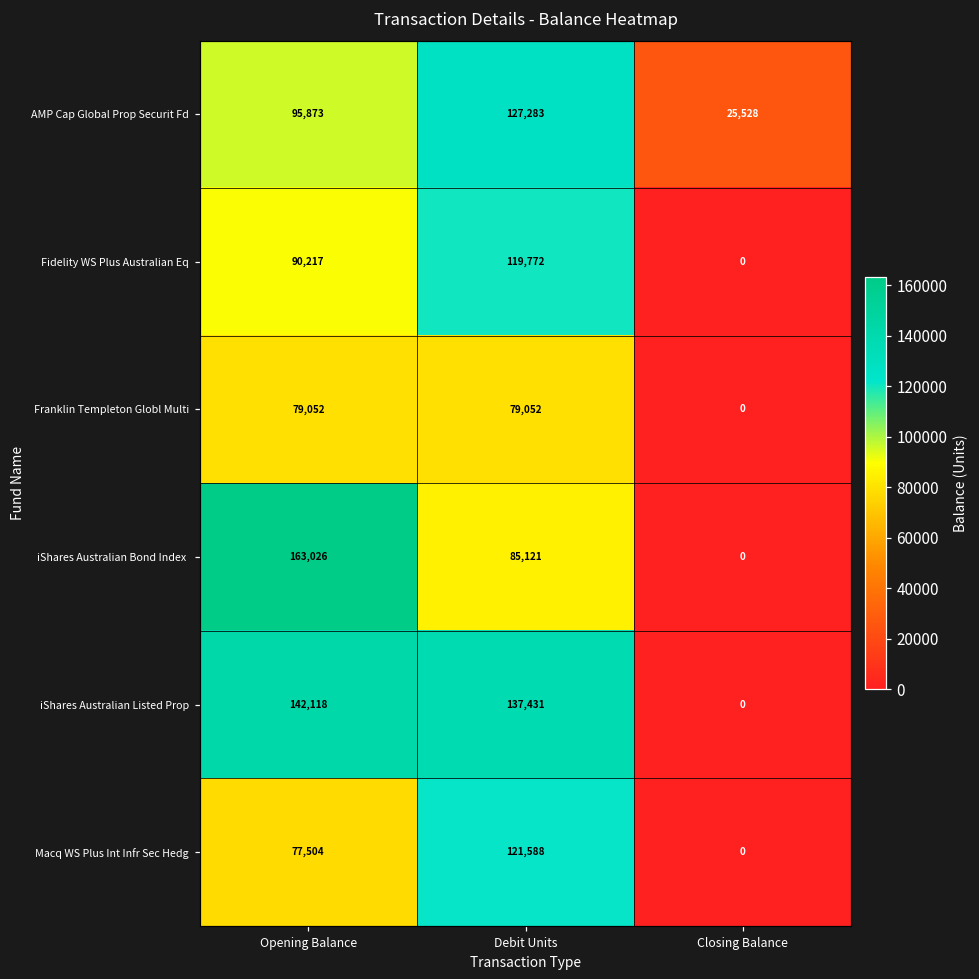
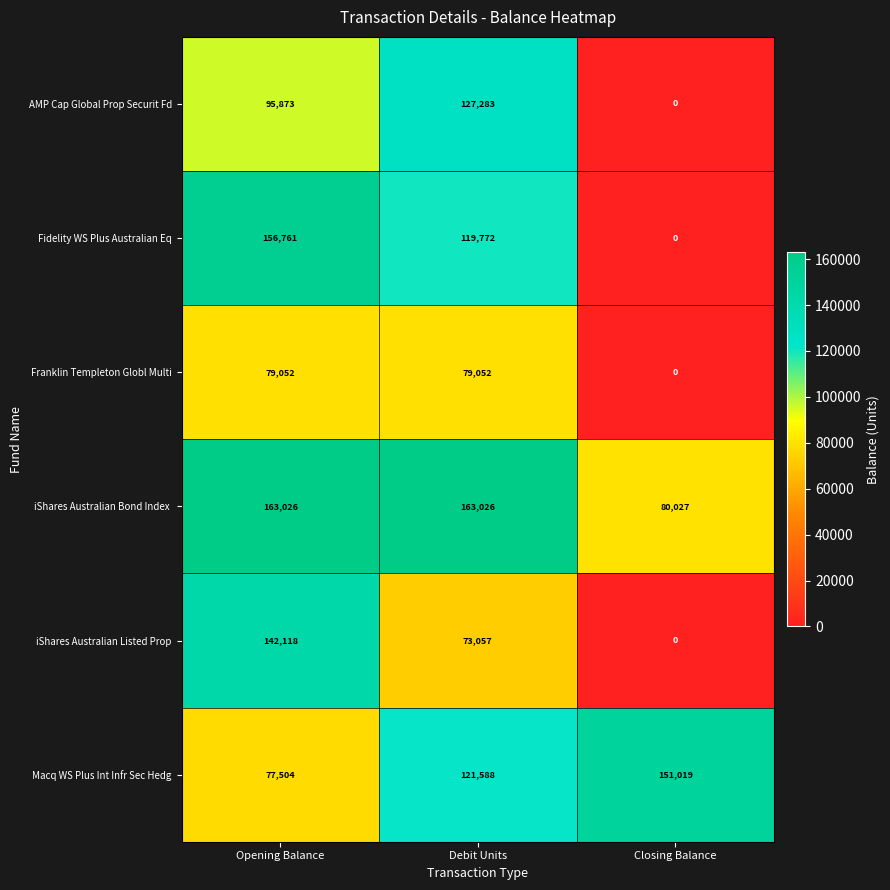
  {
    "AMP Cap Global Prop Securit Fd": {
      "Opening Balance": "95,873",
      "Debit Units": "127,283",
-     "Closing Balance": "25,528"
+     "Closing Balance": "0"
    },
    "Fidelity WS Plus Australian Eq": {
-     "Opening Balance": "90,217",
+     "Opening Balance": "156,761",
      "Debit Units": "119,772",
      "Closing Balance": "0"
    },
    "Franklin Templeton Globl Multi": {
      "Opening Balance": "79,052",
      "Debit Units": "79,052",
      "Closing Balance": "0"
    },
    "iShares Australian Bond Index": {
      "Opening Balance": "163,026",
-     "Debit Units": "85,121",
-     "Closing Balance": "0"
+     "Debit Units": "163,026",
+     "Closing Balance": "80,027"
    },
    "iShares Australian Listed Prop": {
      "Opening Balance": "142,118",
-     "Debit Units": "137,431",
+     "Debit Units": "73,057",
      "Closing Balance": "0"
    },
    "Macq WS Plus Int Infr Sec Hedg": {
      "Opening Balance": "77,504",
      "Debit Units": "121,588",
-     "Closing Balance": "0"
+     "Closing Balance": "151,019"
    }
  }
